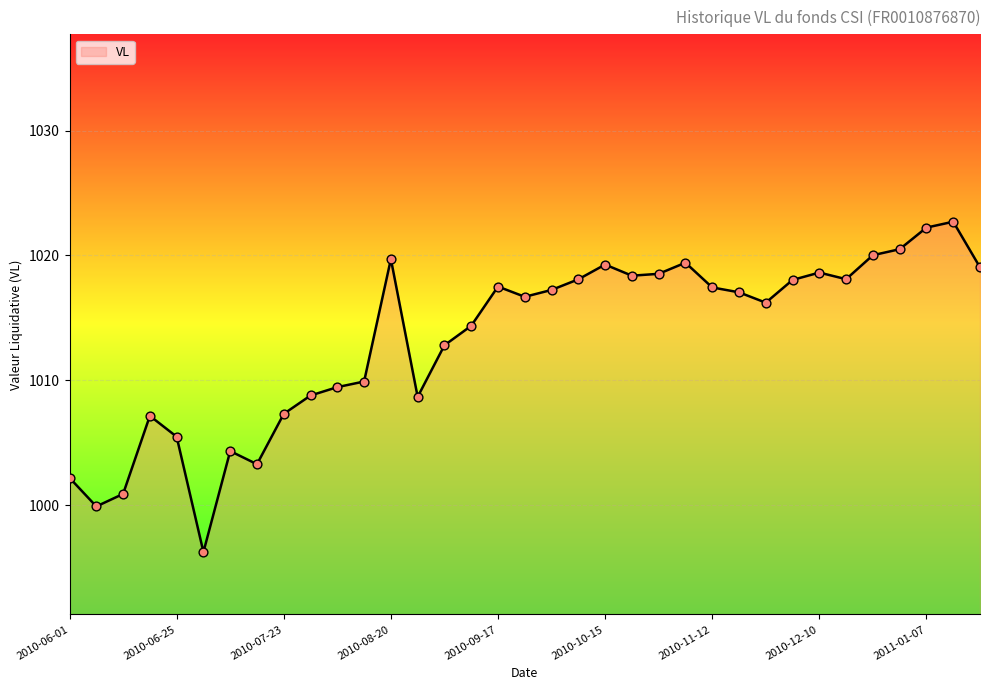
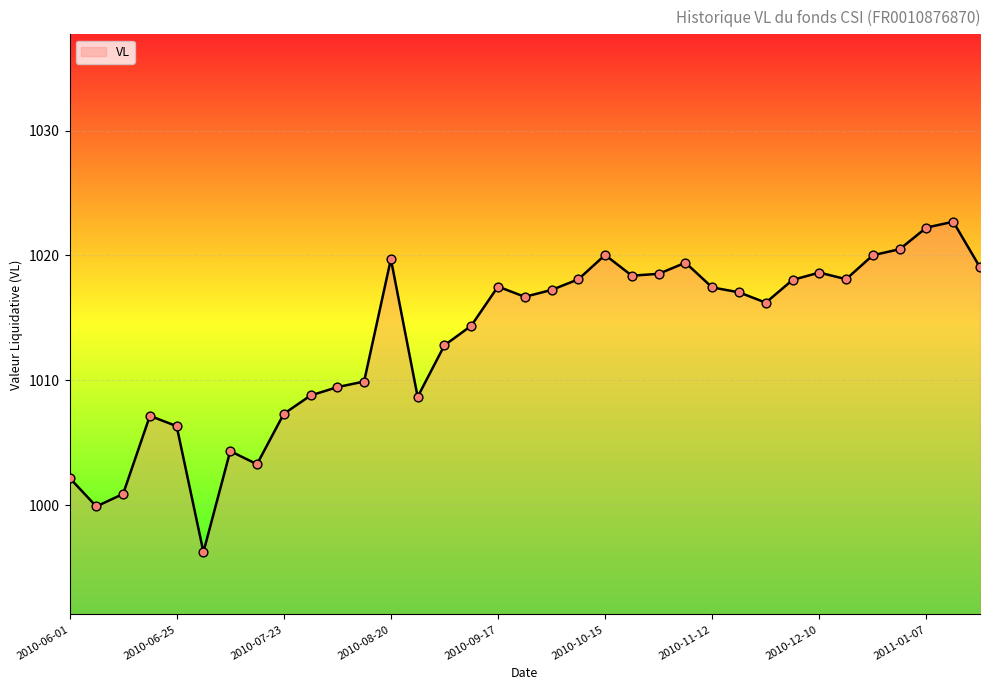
  {
    "2010-06-01": 1002.2,
-   "2010-06-25": 1005.5,
+   "2010-06-25": 1006.3,
    "2010-07-23": 1007.3,
    "2010-08-20": 1019.7,
    "2010-09-17": 1017.5,
-   "2010-10-15": 1019.3,
+   "2010-10-15": 1020.0,
    "2010-11-12": 1017.4,
    "2010-12-10": 1018.6,
    "2011-01-07": 1022.2
  }
